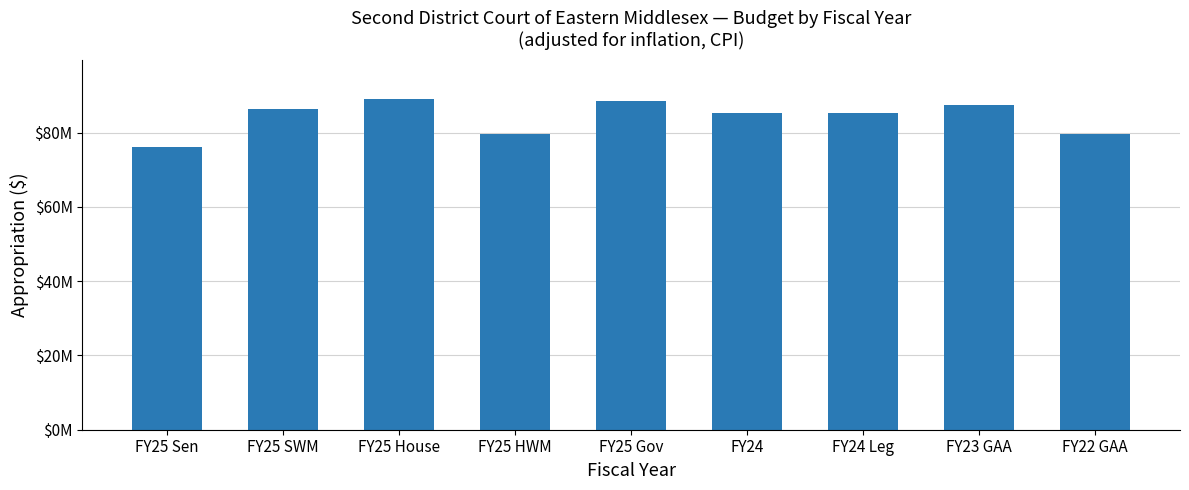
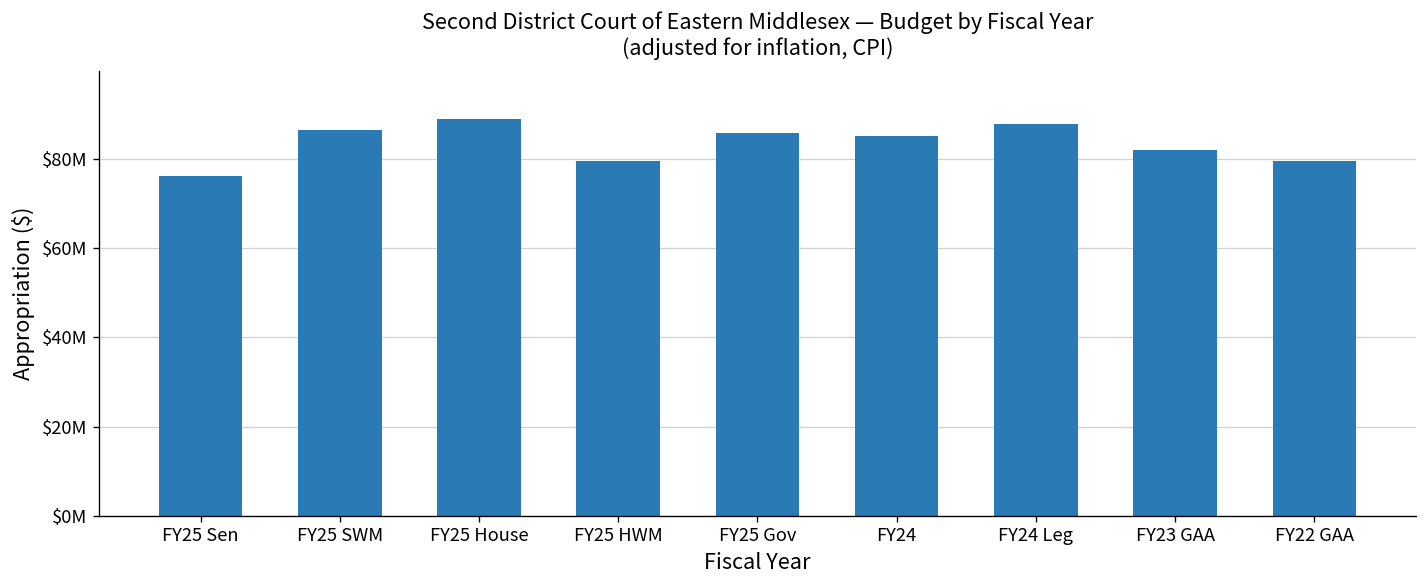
  {
    "FY25 Sen": "$76000000",
    "FY25 SWM": "$86000000",
    "FY25 House": "$89000000",
    "FY25 HWM": "$79000000",
-   "FY25 Gov": "$89000000",
+   "FY25 Gov": "$86000000",
    "FY24": "$85000000",
-   "FY24 Leg": "$85000000",
-   "FY23 GAA": "$87000000",
+   "FY24 Leg": "$88000000",
+   "FY23 GAA": "$82000000",
    "FY22 GAA": "$79000000"
  }
